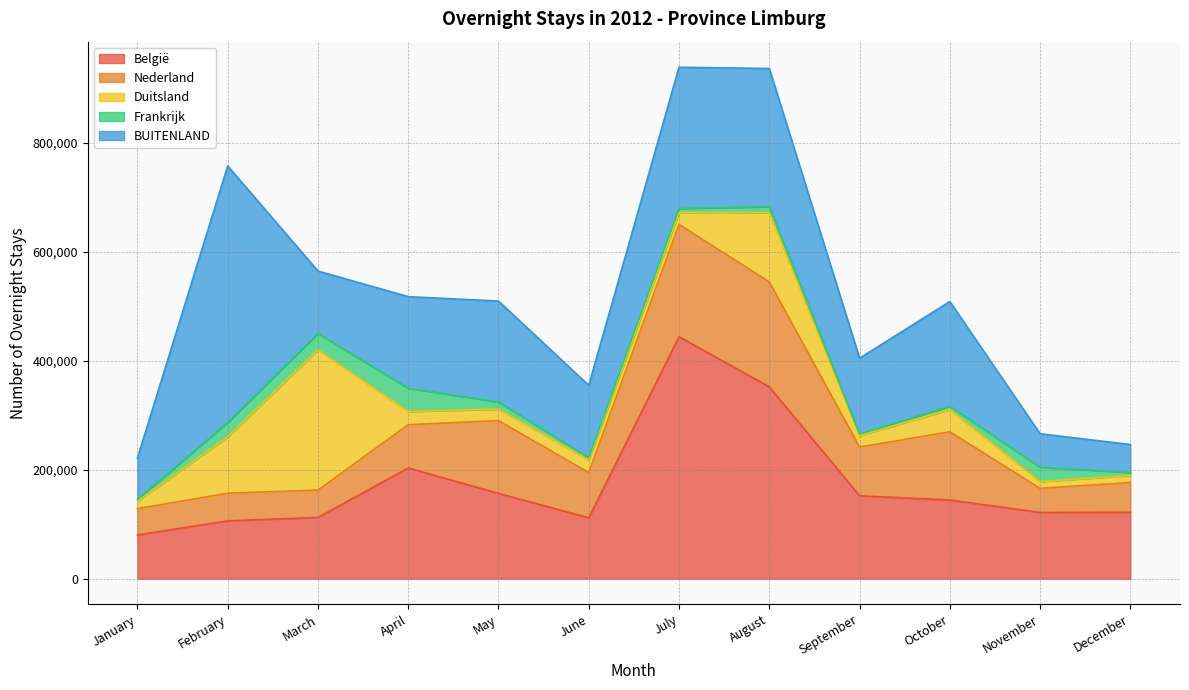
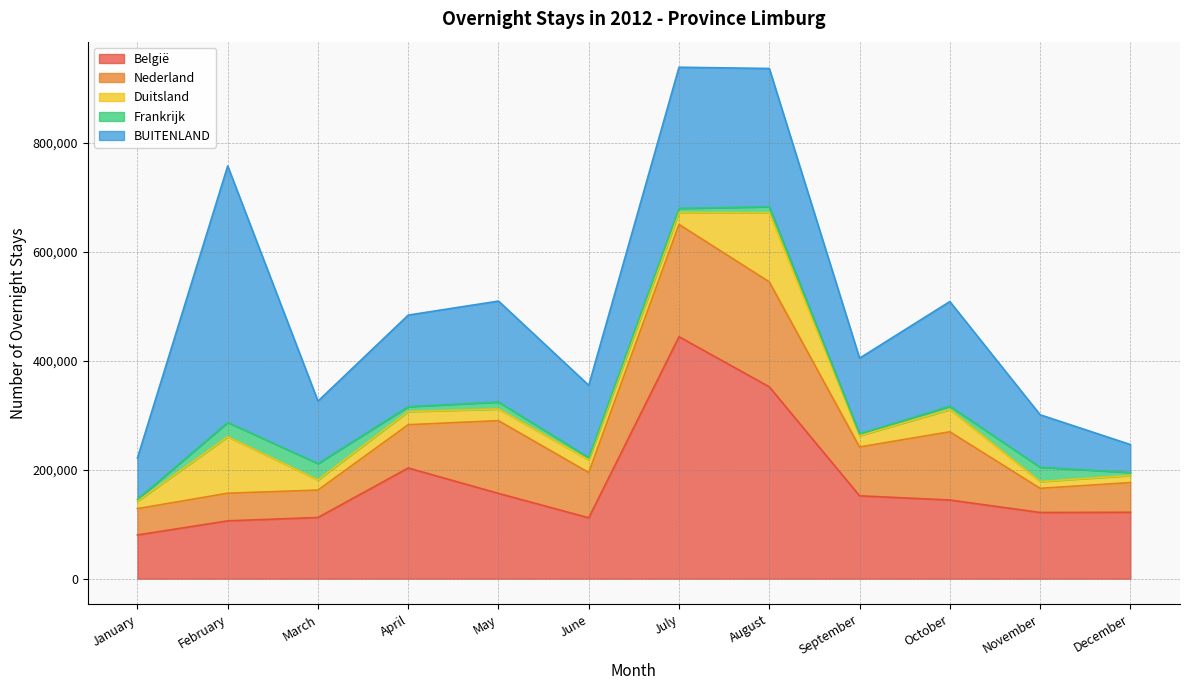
  {
    "Duitsland": {
      "February": "100,000",
-     "March": "260,000",
+     "March": "20,000",
      "April": "20,000",
      "May": "20,000",
      "July": "20,000",
      "August": "130,000",
      "October": "40,000",
      "November": "10,000",
      "December": "10,000"
    },
    "Frankrijk": {
      "February": "30,000",
      "March": "30,000",
-     "April": "40,000",
+     "April": "10,000",
      "May": "10,000",
      "July": "10,000",
      "August": "10,000",
      "October": "10,000",
      "November": "30,000",
      "December": "10,000"
    },
    "BUITENLAND": {
      "January": "80,000",
      "February": "470,000",
      "March": "110,000",
      "April": "170,000",
      "May": "190,000",
      "June": "130,000",
      "July": "260,000",
      "August": "250,000",
      "September": "140,000",
      "October": "190,000",
-     "November": "60,000",
+     "November": "100,000",
      "December": "50,000"
    }
  }
